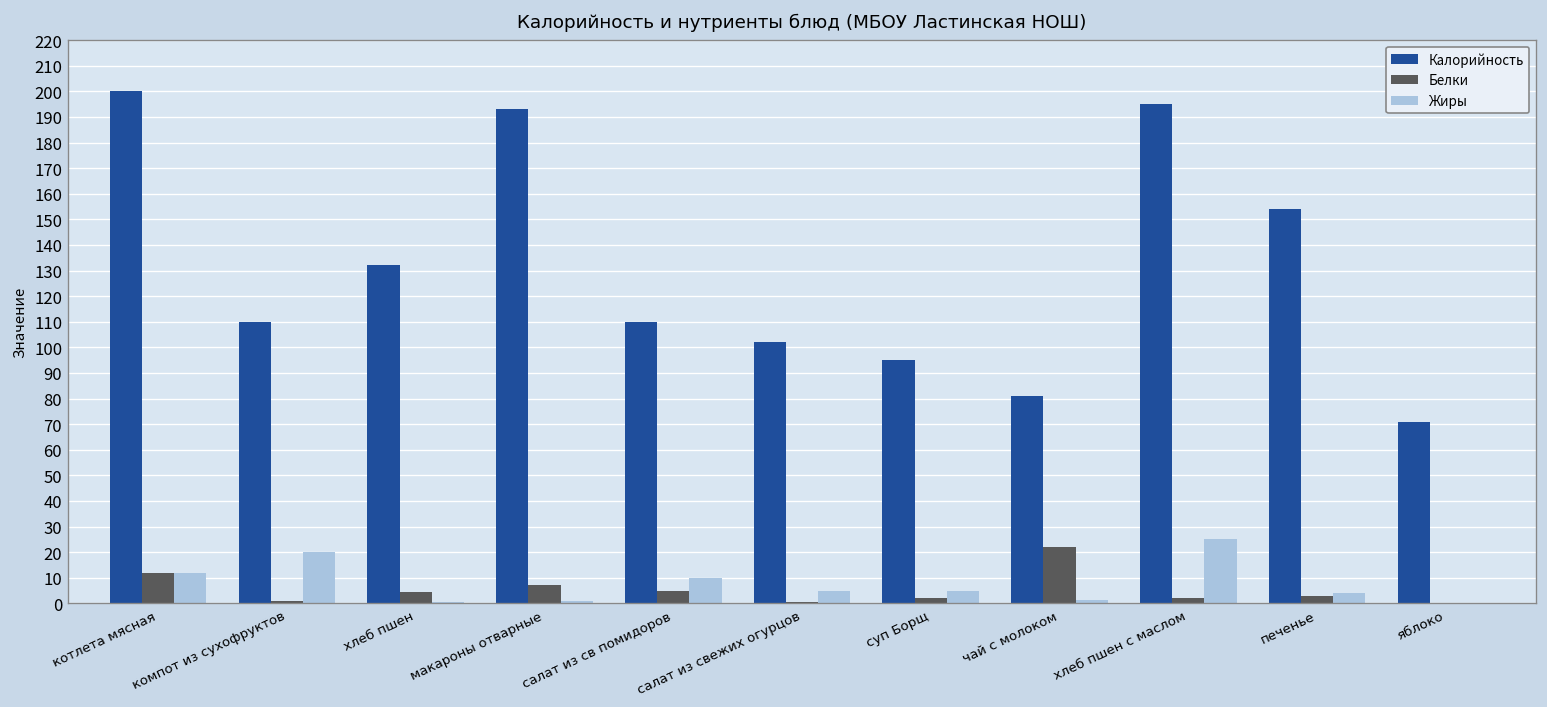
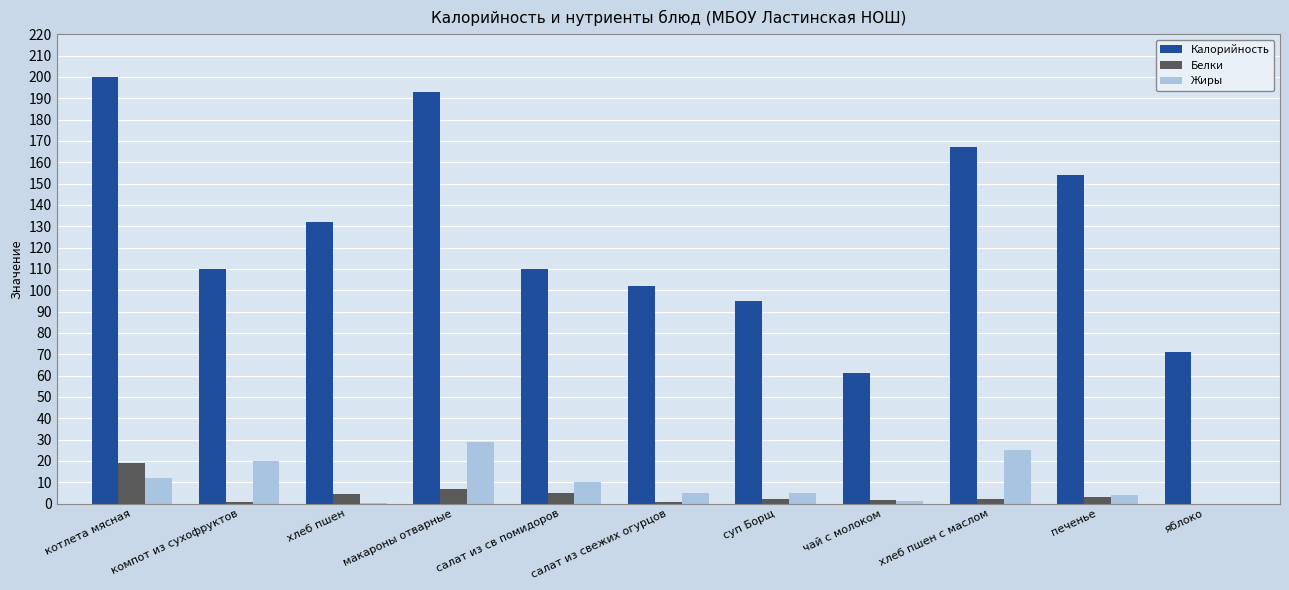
  {
    "Калорийность": {
      "котлета мясная": 200,
      "компот из сухофруктов": 110,
      "хлеб пшен": 132,
      "макароны отварные": 193,
      "салат из св помидоров": 110,
      "салат из свежих огурцов": 102,
      "суп Борщ": 95,
-     "чай с молоком": 81,
-     "хлеб пшен с маслом": 195,
+     "чай с молоком": 61,
+     "хлеб пшен с маслом": 167,
      "печенье": 154,
      "яблоко": 71
    },
    "Белки": {
-     "котлета мясная": 12,
+     "котлета мясная": 19,
      "хлеб пшен": 5,
      "макароны отварные": 7,
      "салат из св помидоров": 5,
      "суп Борщ": 2,
-     "чай с молоком": 22,
+     "чай с молоком": 2,
      "хлеб пшен с маслом": 2,
      "печенье": 3,
      "яблоко": 0
    },
    "Жиры": {
      "котлета мясная": 12,
      "компот из сухофруктов": 20,
-     "макароны отварные": 1,
+     "макароны отварные": 29,
      "салат из св помидоров": 10,
      "салат из свежих огурцов": 5,
      "суп Борщ": 5,
      "чай с молоком": 1,
      "хлеб пшен с маслом": 25,
      "печенье": 4,
      "яблоко": 0
    }
  }
